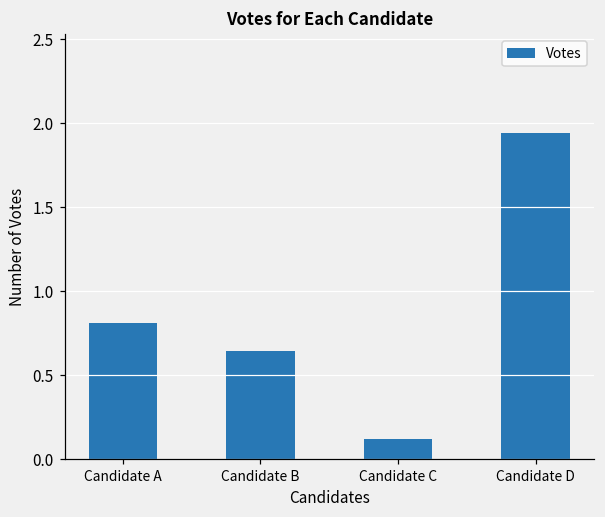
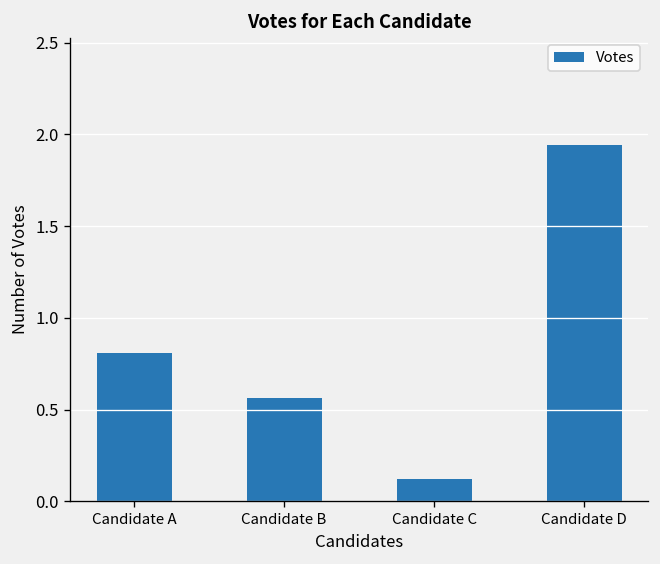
  {
    "Candidate A": 0.81,
-   "Candidate B": 0.65,
+   "Candidate B": 0.56,
    "Candidate C": 0.12,
    "Candidate D": 1.94
  }
